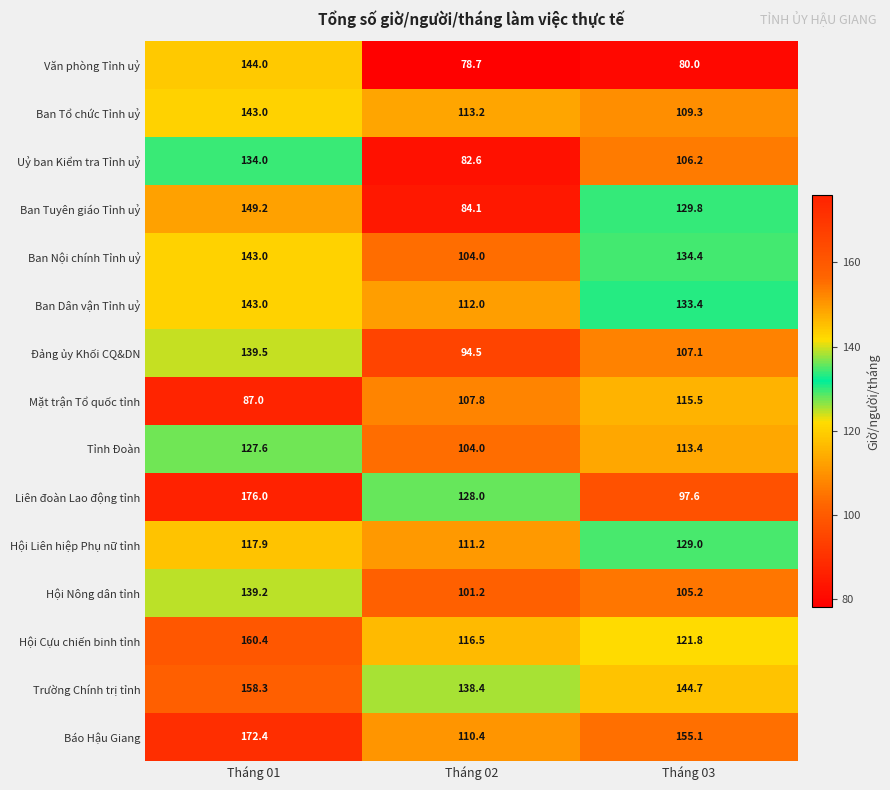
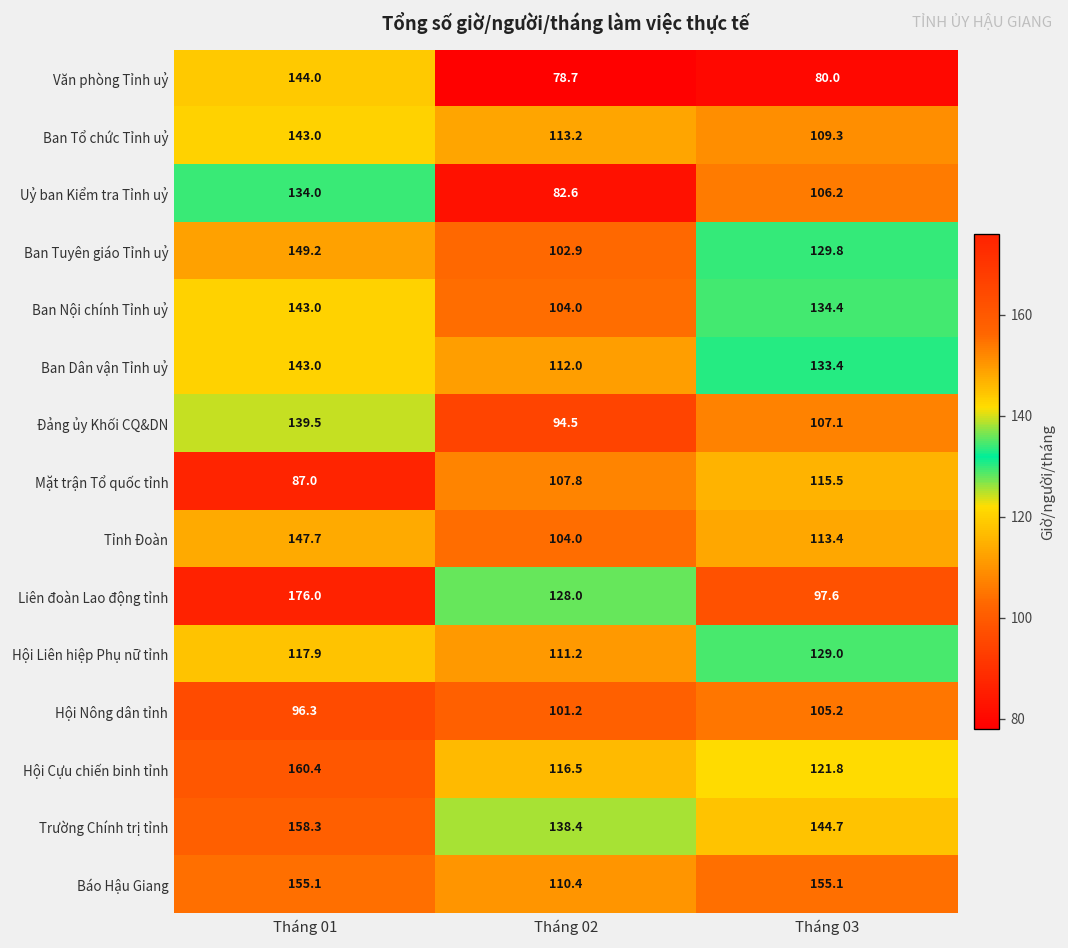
  {
    "Văn phòng Tỉnh uỷ": {
      "Tháng 01": 144.0,
      "Tháng 02": 78.7,
      "Tháng 03": 80.0
    },
    "Ban Tổ chức Tỉnh uỷ": {
      "Tháng 01": 143.0,
      "Tháng 02": 113.2,
      "Tháng 03": 109.3
    },
    "Uỷ ban Kiểm tra Tỉnh uỷ": {
      "Tháng 01": 134.0,
      "Tháng 02": 82.6,
      "Tháng 03": 106.2
    },
    "Ban Tuyên giáo Tỉnh uỷ": {
      "Tháng 01": 149.2,
-     "Tháng 02": 84.1,
+     "Tháng 02": 102.9,
      "Tháng 03": 129.8
    },
    "Ban Nội chính Tỉnh uỷ": {
      "Tháng 01": 143.0,
      "Tháng 02": 104.0,
      "Tháng 03": 134.4
    },
    "Ban Dân vận Tỉnh uỷ": {
      "Tháng 01": 143.0,
      "Tháng 02": 112.0,
      "Tháng 03": 133.4
    },
    "Đảng ủy Khối CQ&DN": {
      "Tháng 01": 139.5,
      "Tháng 02": 94.5,
      "Tháng 03": 107.1
    },
    "Mặt trận Tổ quốc tỉnh": {
      "Tháng 01": 87.0,
      "Tháng 02": 107.8,
      "Tháng 03": 115.5
    },
    "Tỉnh Đoàn": {
-     "Tháng 01": 127.6,
+     "Tháng 01": 147.7,
      "Tháng 02": 104.0,
      "Tháng 03": 113.4
    },
    "Liên đoàn Lao động tỉnh": {
      "Tháng 01": 176.0,
      "Tháng 02": 128.0,
      "Tháng 03": 97.6
    },
    "Hội Liên hiệp Phụ nữ tỉnh": {
      "Tháng 01": 117.9,
      "Tháng 02": 111.2,
      "Tháng 03": 129.0
    },
    "Hội Nông dân tỉnh": {
-     "Tháng 01": 139.2,
+     "Tháng 01": 96.3,
      "Tháng 02": 101.2,
      "Tháng 03": 105.2
    },
    "Hội Cựu chiến binh tỉnh": {
      "Tháng 01": 160.4,
      "Tháng 02": 116.5,
      "Tháng 03": 121.8
    },
    "Trường Chính trị tỉnh": {
      "Tháng 01": 158.3,
      "Tháng 02": 138.4,
      "Tháng 03": 144.7
    },
    "Báo Hậu Giang": {
-     "Tháng 01": 172.4,
+     "Tháng 01": 155.1,
      "Tháng 02": 110.4,
      "Tháng 03": 155.1
    }
  }
